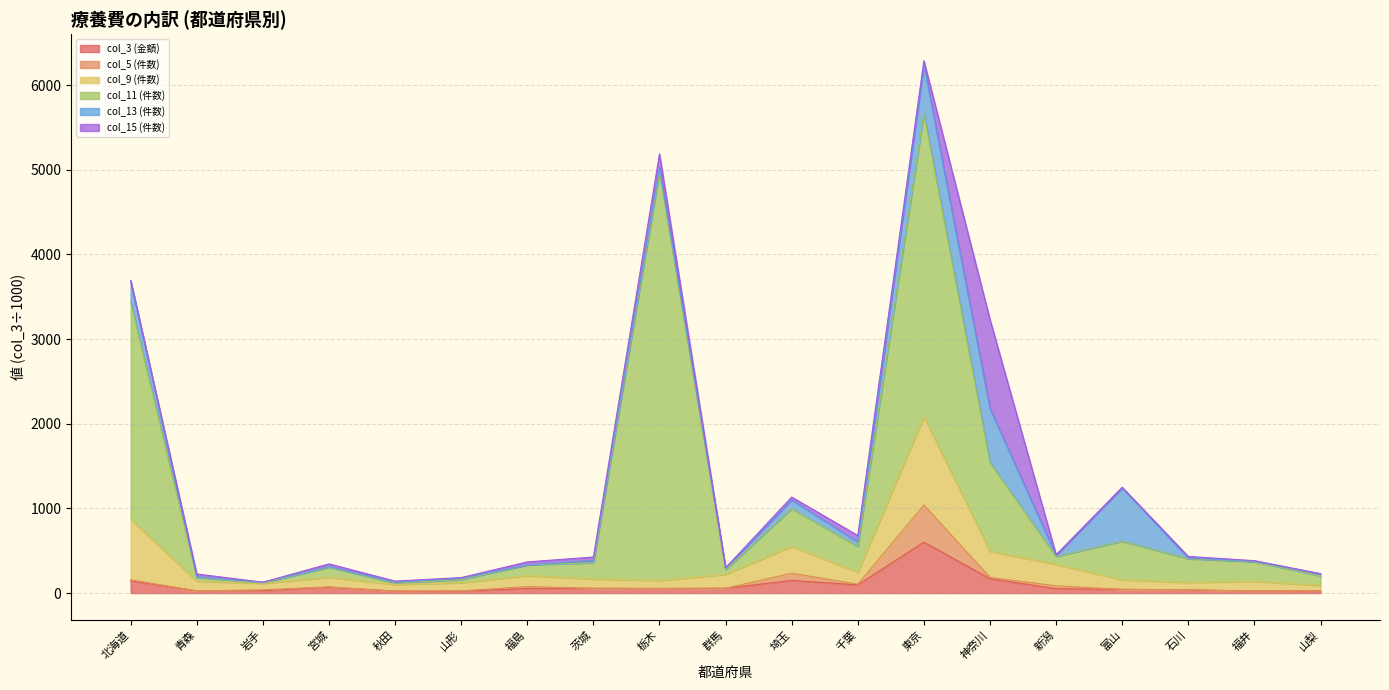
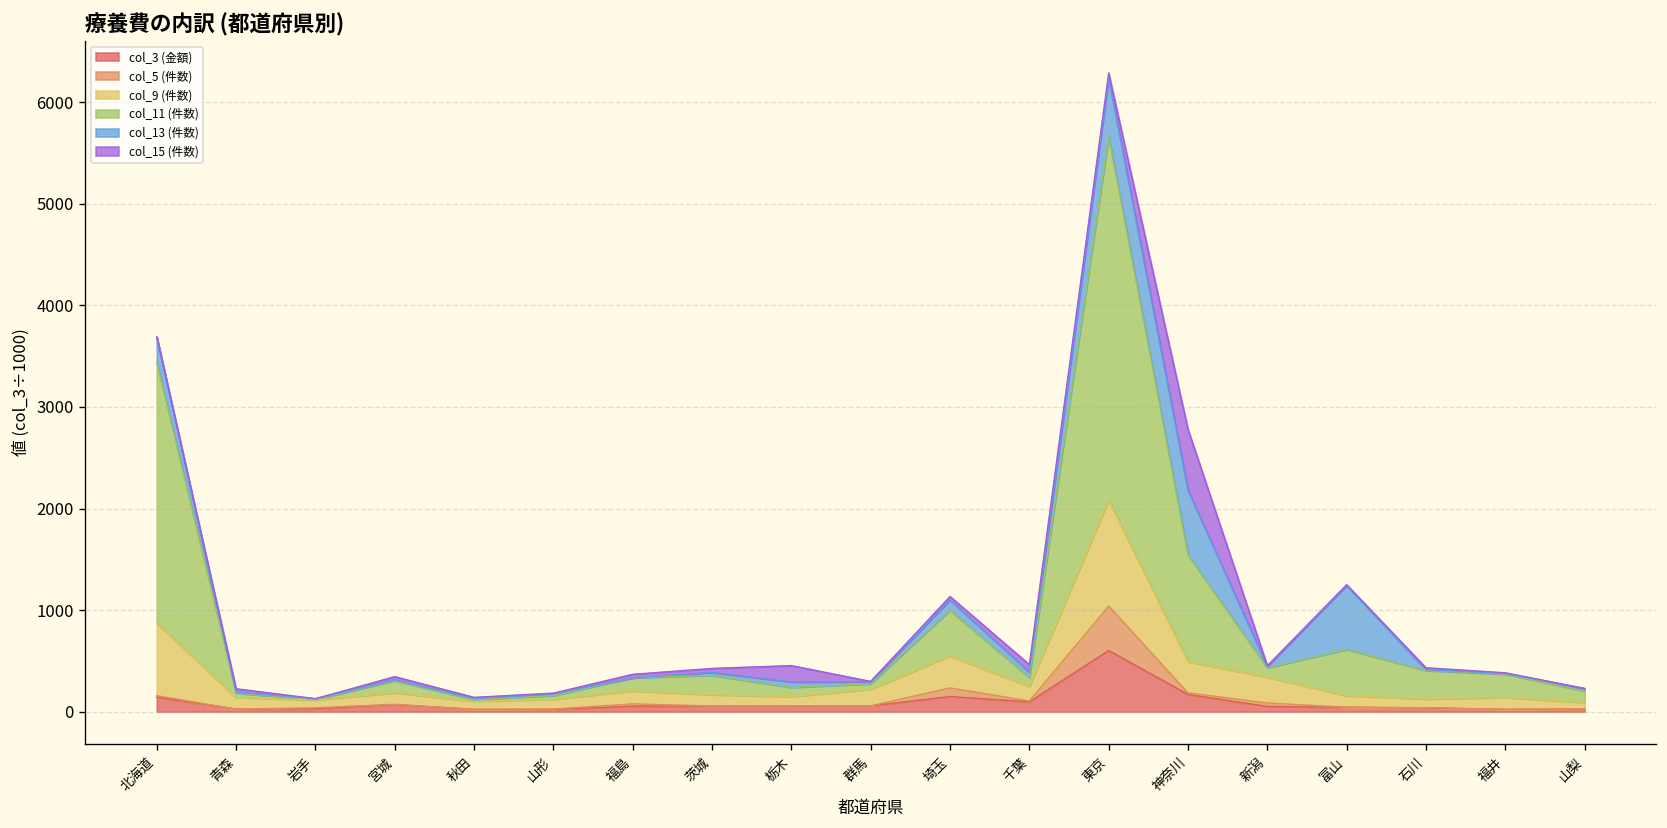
  {
    "col_11 (件数)": {
      "北海道": 2600,
-     "栃木": 4800,
+     "栃木": 100,
      "埼玉": 400,
-     "千葉": 300,
+     "千葉": 100,
      "東京": 3600,
      "神奈川": 1100,
      "富山": 500
    },
    "col_13 (件数)": {
      "栃木": 100,
      "埼玉": 100,
      "千葉": 100,
      "東京": 600,
      "神奈川": 600
    },
    "col_15 (件数)": {
      "青森": 0,
      "宮城": 0,
      "福島": 0,
      "茨城": 0,
      "栃木": 200,
      "埼玉": 0,
      "千葉": 100,
      "東京": 100,
-     "神奈川": 1100
+     "神奈川": 600
    }
  }
